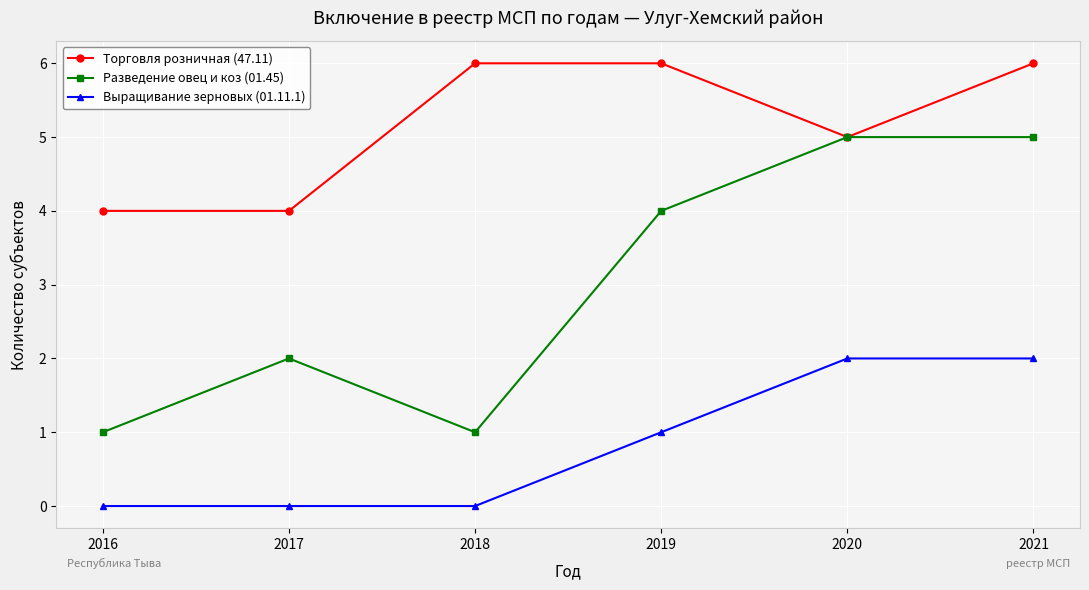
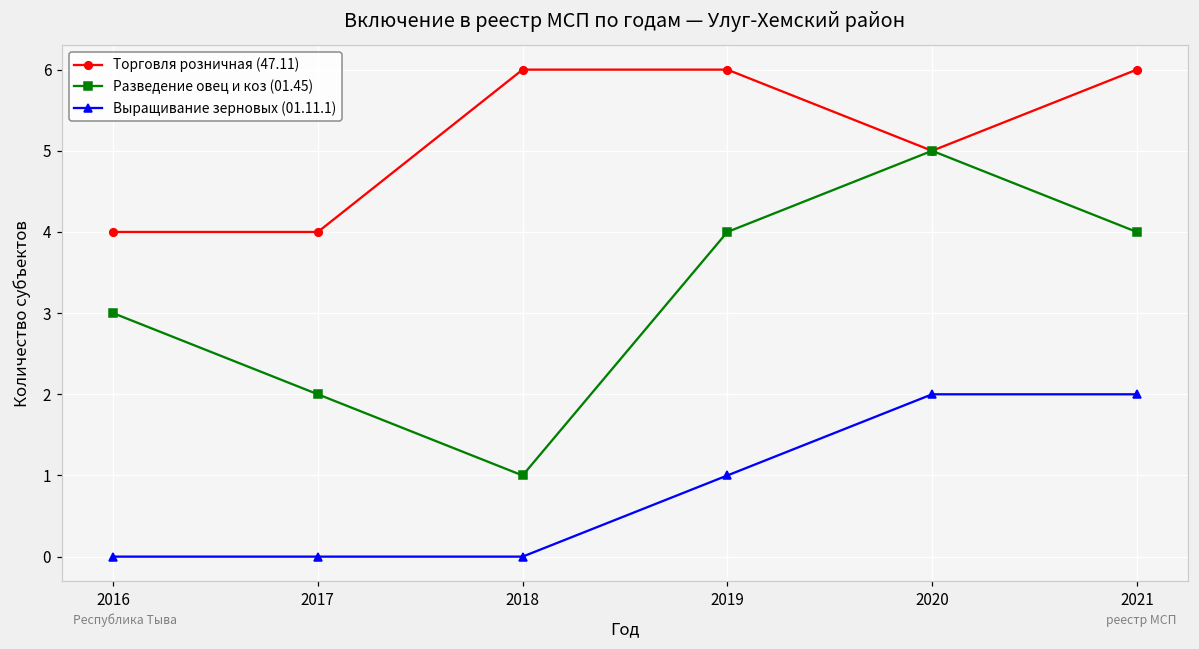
  {
    "Торговля розничная (47.11)": {
      "2016": 4,
      "2017": 4,
      "2018": 6,
      "2019": 6,
      "2021": 6
    },
    "Разведение овец и коз (01.45)": {
-     "2016": 1,
+     "2016": 3,
      "2017": 2,
      "2018": 1,
      "2019": 4,
-     "2021": 5
+     "2021": 4
    },
    "Выращивание зерновых (01.11.1)": {
      "2016": 0,
      "2017": 0,
      "2018": 0,
      "2019": 1,
      "2020": 2,
      "2021": 2
    }
  }
